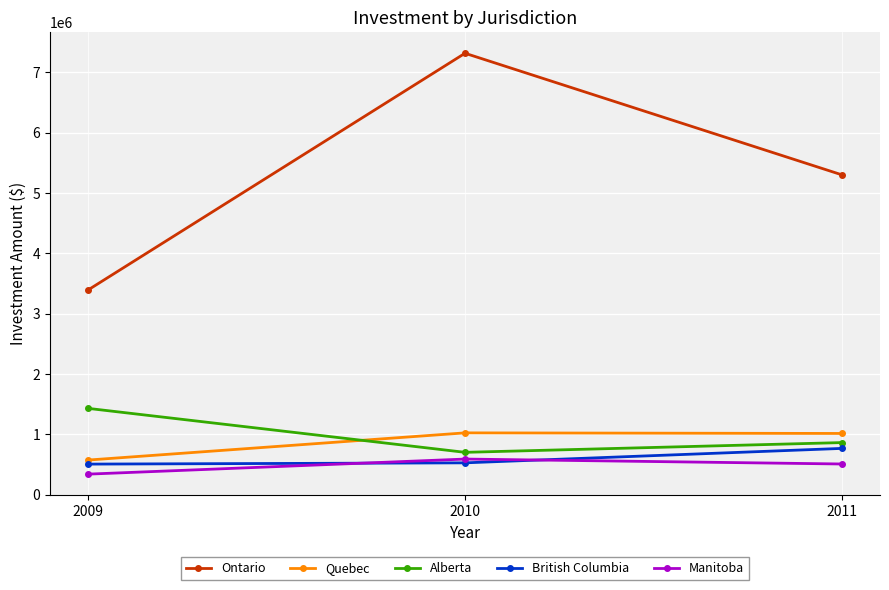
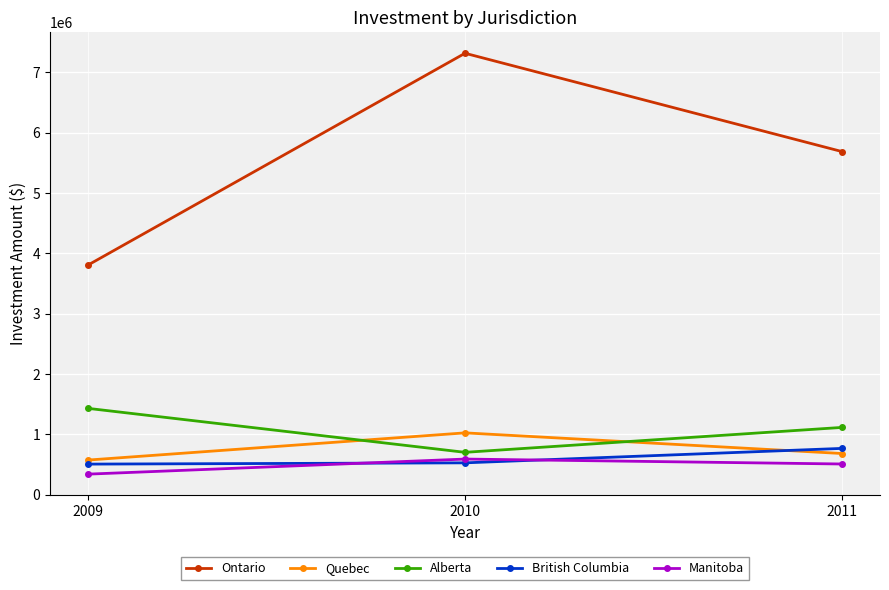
  {
    "Ontario": {
-     "2009": 3400000,
+     "2009": 3800000,
      "2010": 7300000,
-     "2011": 5300000
+     "2011": 5700000
    },
    "Quebec": {
      "2009": 600000,
      "2010": 1000000,
-     "2011": 1000000
+     "2011": 700000
    },
    "Alberta": {
      "2009": 1400000,
      "2010": 700000,
-     "2011": 900000
+     "2011": 1100000
    },
    "British Columbia": {
      "2009": 500000,
      "2010": 500000,
      "2011": 800000
    },
    "Manitoba": {
      "2009": 300000,
      "2010": 600000,
      "2011": 500000
    }
  }
